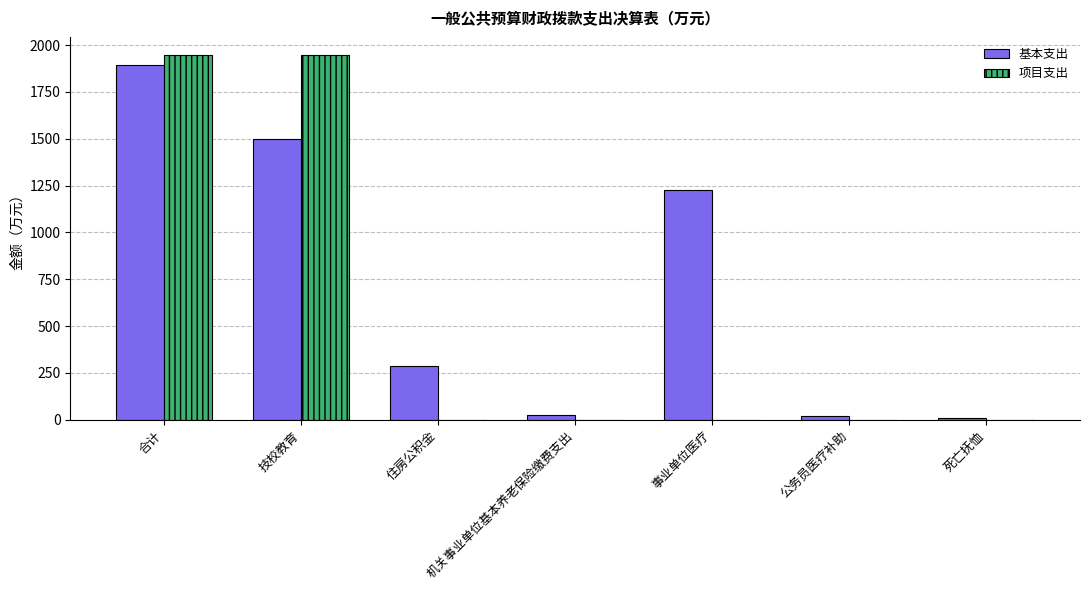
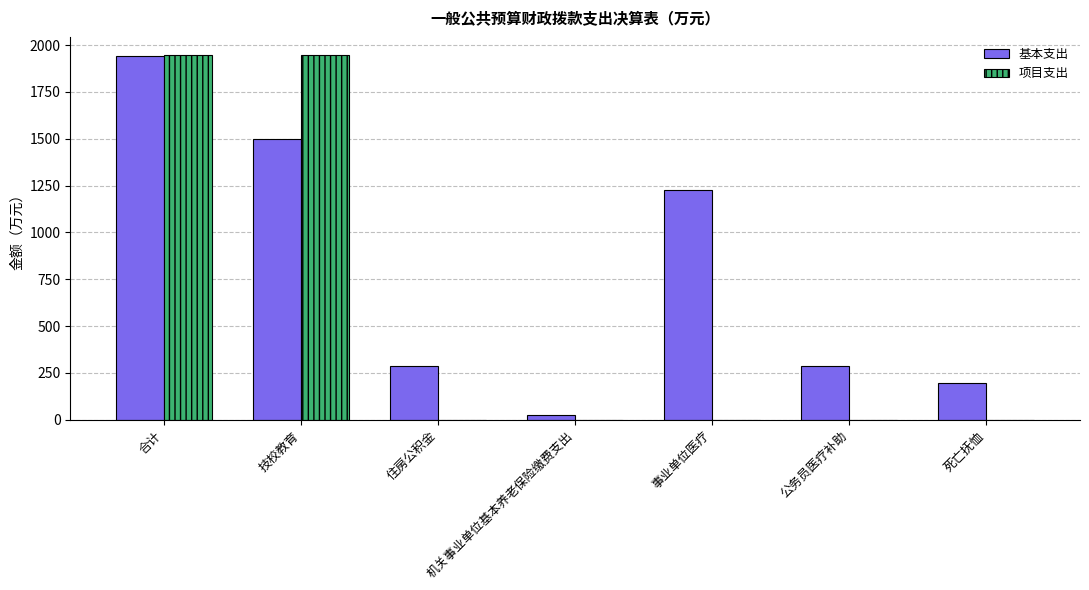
  {
    "基本支出": {
-     "合计": 1900,
+     "合计": 1940,
      "技校教育": 1500,
      "住房公积金": 290,
      "机关事业单位基本养老保险缴费支出": 20,
      "事业单位医疗": 1230,
-     "公务员医疗补助": 20,
-     "死亡抚恤": 10
+     "公务员医疗补助": 290,
+     "死亡抚恤": 200
    },
    "项目支出": {
      "合计": 1950,
      "技校教育": 1950,
      "住房公积金": 0,
      "机关事业单位基本养老保险缴费支出": 0,
      "事业单位医疗": 0,
      "公务员医疗补助": 0,
      "死亡抚恤": 0
    }
  }
